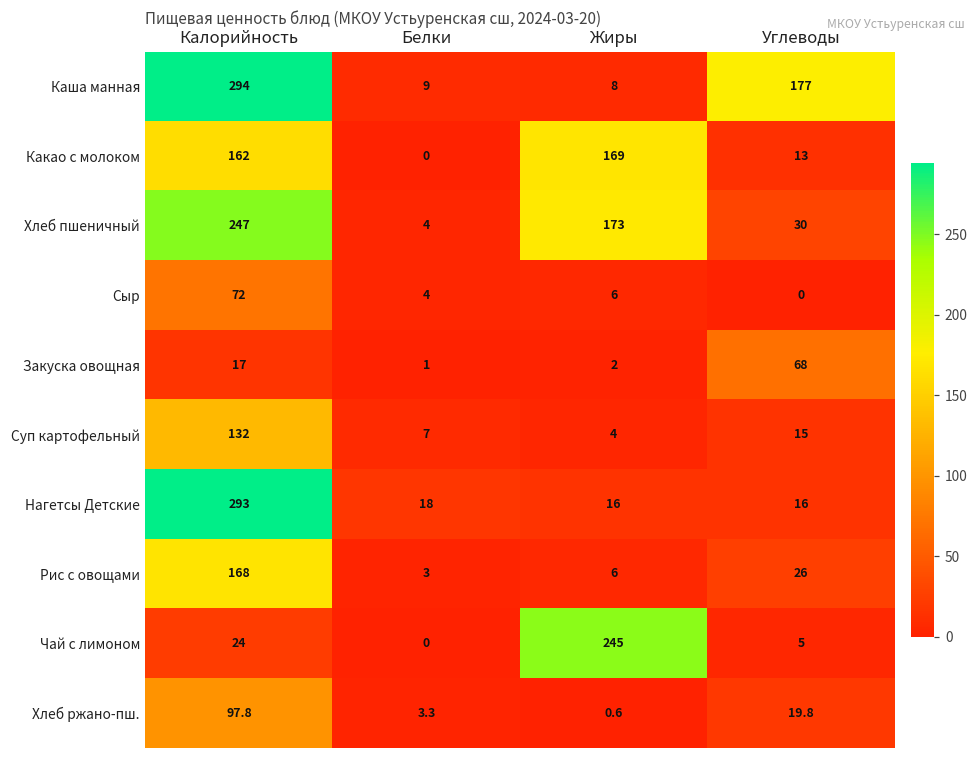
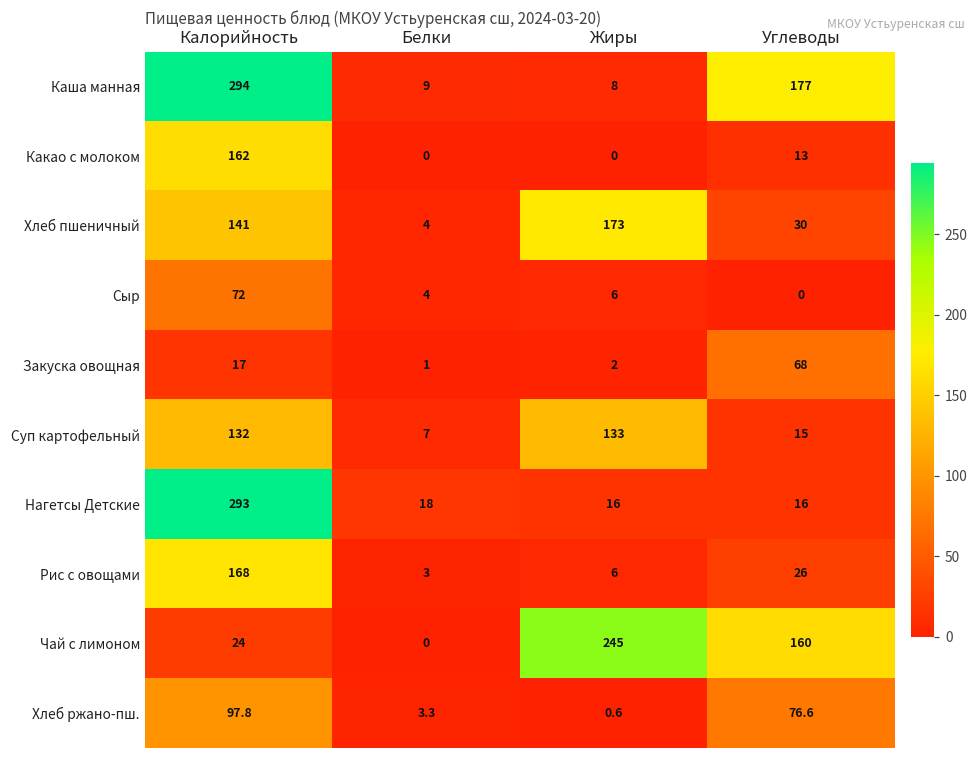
  {
    "Каша манная": {
      "Калорийность": 294,
      "Белки": 9,
      "Жиры": 8,
      "Углеводы": 177
    },
    "Какао с молоком": {
      "Калорийность": 162,
      "Белки": 0,
-     "Жиры": 169,
+     "Жиры": 0,
      "Углеводы": 13
    },
    "Хлеб пшеничный": {
-     "Калорийность": 247,
+     "Калорийность": 141,
      "Белки": 4,
      "Жиры": 173,
      "Углеводы": 30
    },
    "Сыр": {
      "Калорийность": 72,
      "Белки": 4,
      "Жиры": 6,
      "Углеводы": 0
    },
    "Закуска овощная": {
      "Калорийность": 17,
      "Белки": 1,
      "Жиры": 2,
      "Углеводы": 68
    },
    "Суп картофельный": {
      "Калорийность": 132,
      "Белки": 7,
-     "Жиры": 4,
+     "Жиры": 133,
      "Углеводы": 15
    },
    "Нагетсы Детские": {
      "Калорийность": 293,
      "Белки": 18,
      "Жиры": 16,
      "Углеводы": 16
    },
    "Рис с овощами": {
      "Калорийность": 168,
      "Белки": 3,
      "Жиры": 6,
      "Углеводы": 26
    },
    "Чай с лимоном": {
      "Калорийность": 24,
      "Белки": 0,
      "Жиры": 245,
-     "Углеводы": 5
+     "Углеводы": 160
    },
    "Хлеб ржано-пш.": {
      "Калорийность": 97.8,
      "Белки": 3.3,
      "Жиры": 0.6,
-     "Углеводы": 19.8
+     "Углеводы": 76.6
    }
  }
